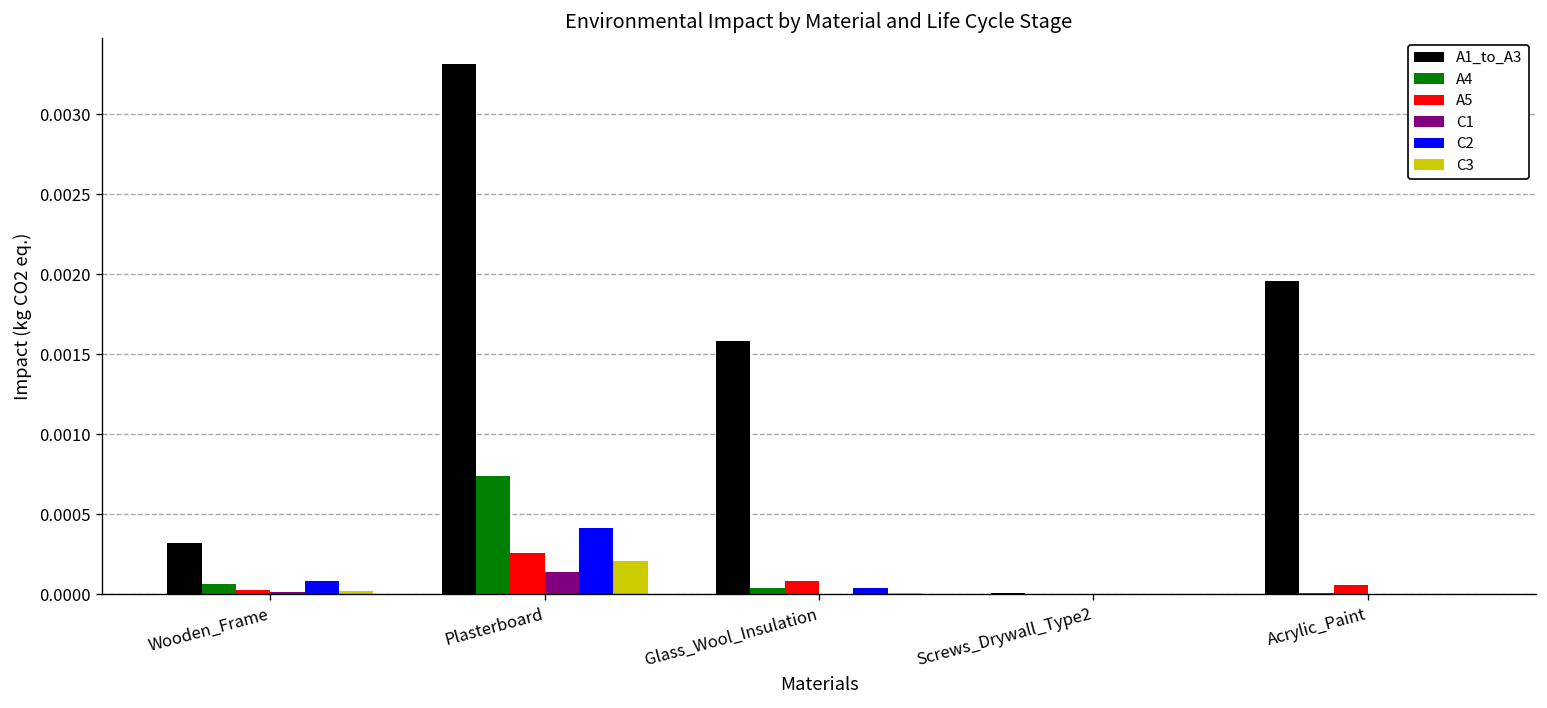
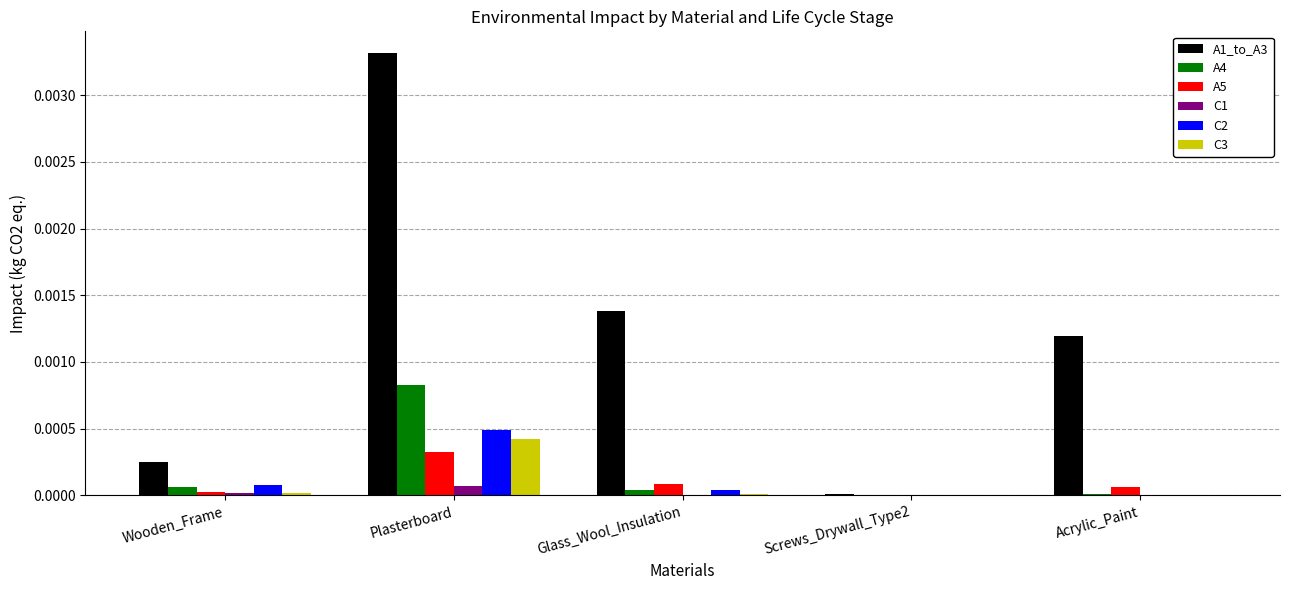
  {
    "A1_to_A3": {
-     "Wooden_Frame": 0.00032,
+     "Wooden_Frame": 0.00025,
      "Plasterboard": 0.00331,
-     "Glass_Wool_Insulation": 0.00158,
-     "Acrylic_Paint": 0.00196
+     "Glass_Wool_Insulation": 0.00138,
+     "Acrylic_Paint": 0.00119
    },
    "A4": {
      "Wooden_Frame": 0.00006,
-     "Plasterboard": 0.00074,
+     "Plasterboard": 0.00083,
      "Glass_Wool_Insulation": 0.00004
    },
    "A5": {
      "Wooden_Frame": 0.00003,
-     "Plasterboard": 0.00026,
+     "Plasterboard": 0.00032,
      "Glass_Wool_Insulation": 0.00008,
      "Acrylic_Paint": 0.00006
    },
    "C1": {
-     "Plasterboard": 0.00014,
+     "Plasterboard": 0.00007,
      "Glass_Wool_Insulation": 0.00000
    },
    "C2": {
      "Wooden_Frame": 0.00008,
-     "Plasterboard": 0.00041,
+     "Plasterboard": 0.00049,
      "Glass_Wool_Insulation": 0.00004
    },
    "C3": {
-     "Plasterboard": 0.00021
+     "Plasterboard": 0.00042
    }
  }
